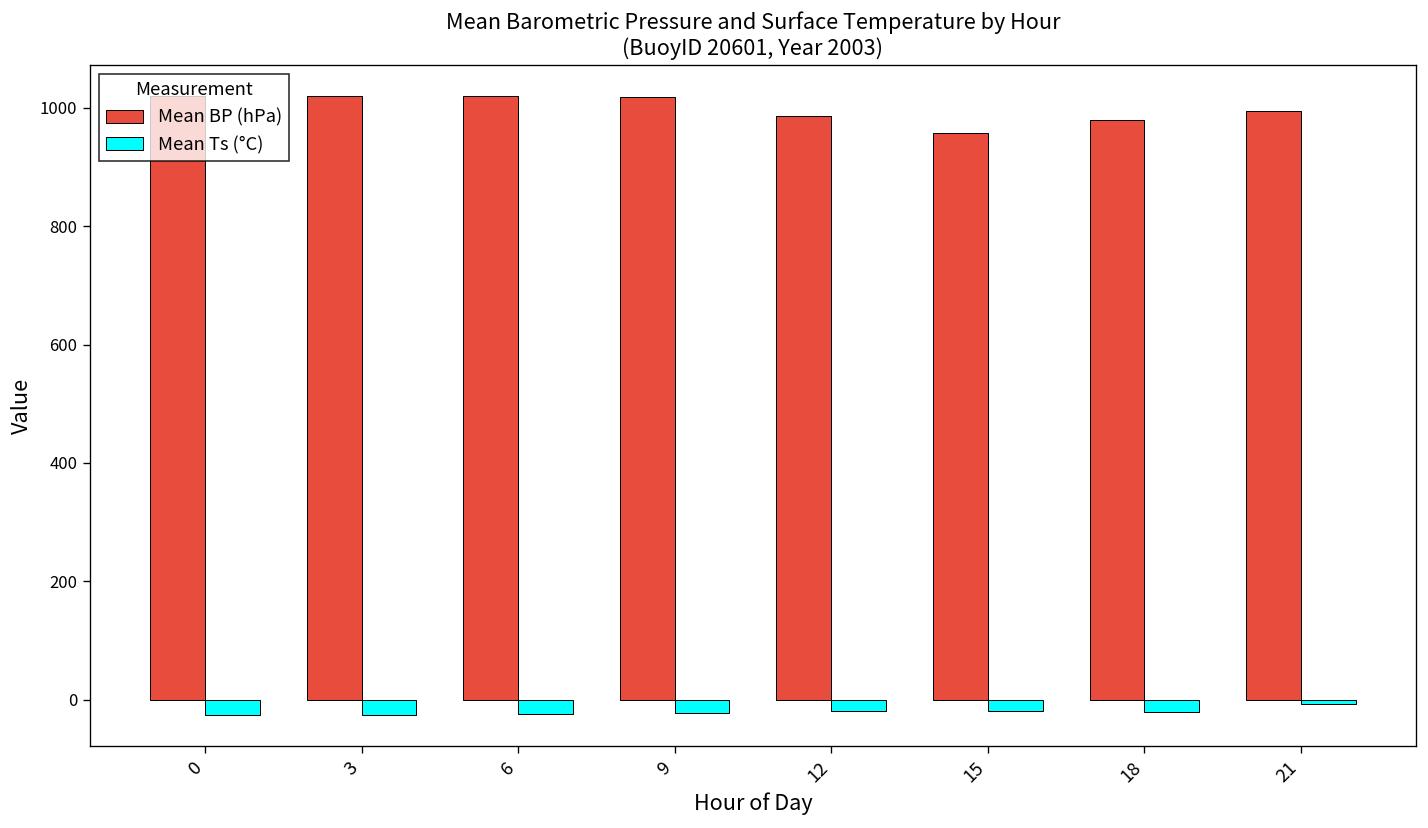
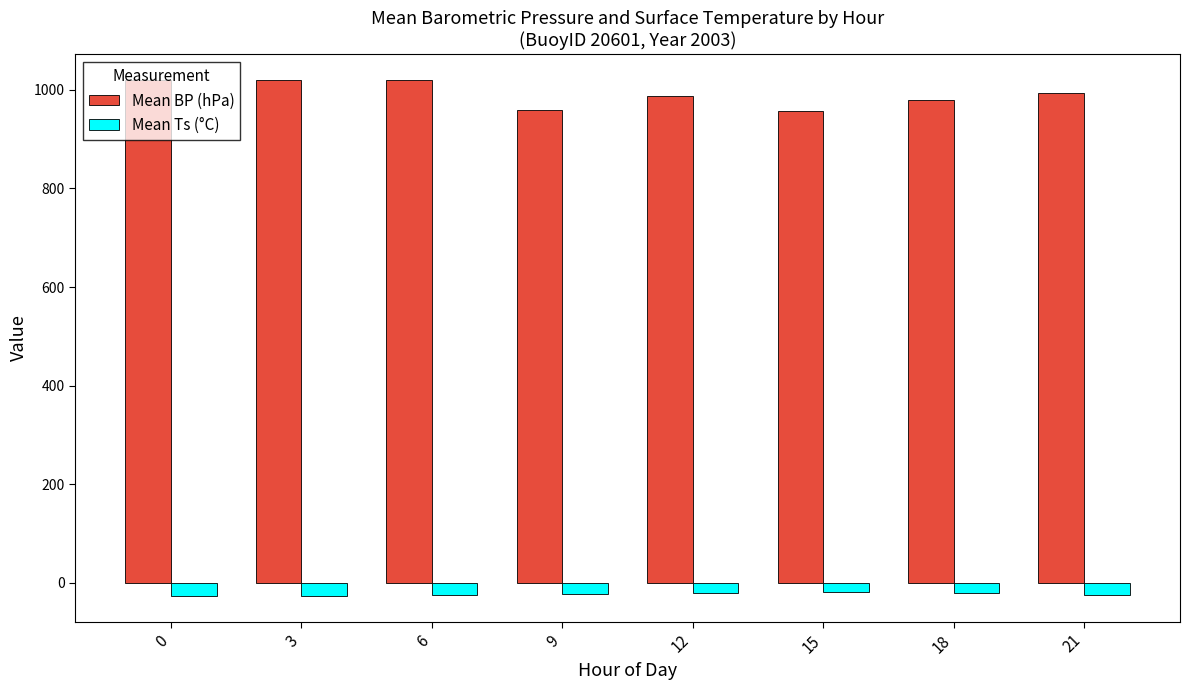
  {
    "Mean BP (hPa)": {
      "3": 1020,
      "6": 1020,
-     "9": 1020,
+     "9": 960,
      "12": 990,
      "15": 960,
      "18": 980,
      "21": 990
    },
    "Mean Ts (°C)": {
      "0": -30,
      "3": -30,
      "6": -20,
      "9": -20,
      "12": -20,
      "15": -20,
      "18": -20,
-     "21": -10
+     "21": -20
    }
  }
